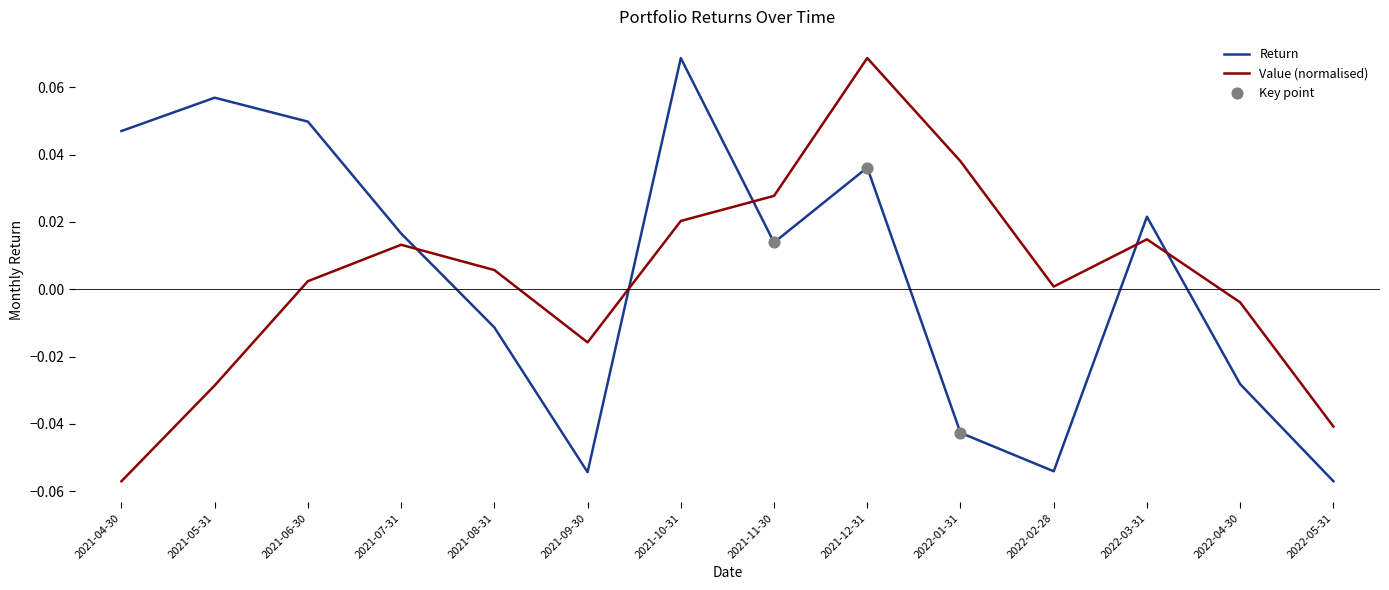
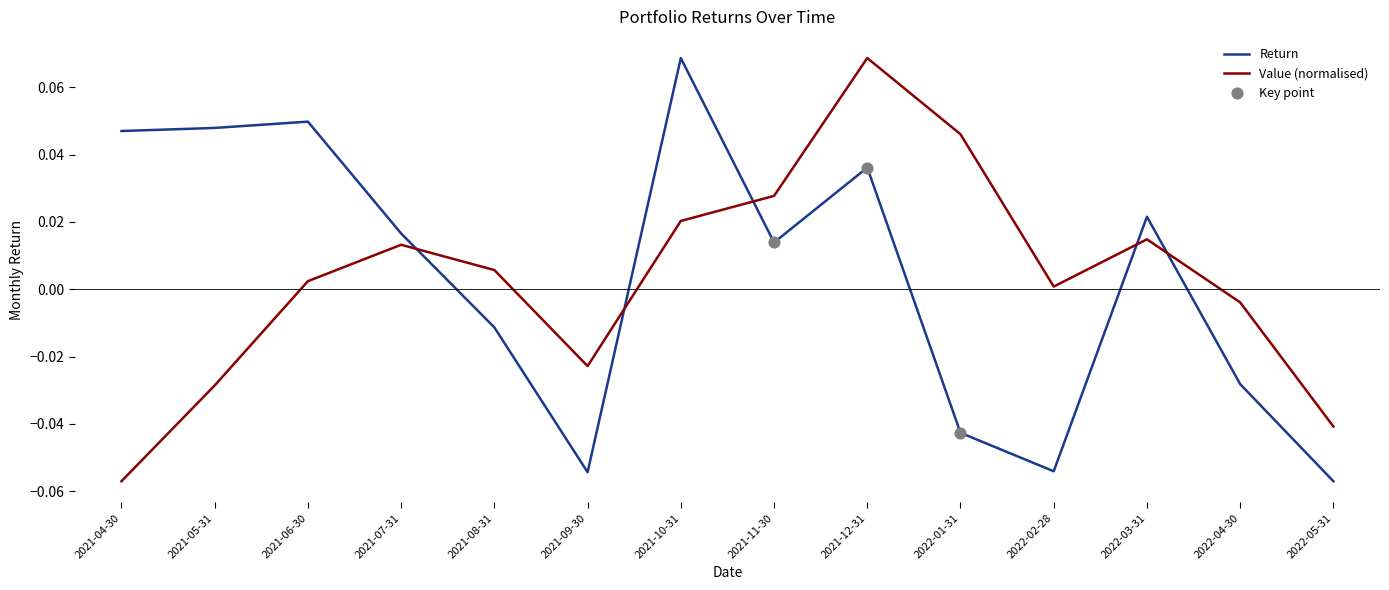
  {
    "Return": {
      "2021-04-30": 0.047,
-     "2021-05-31": 0.057,
+     "2021-05-31": 0.048,
      "2021-06-30": 0.050,
      "2021-07-31": 0.017,
      "2021-08-31": -0.011,
      "2021-09-30": -0.054,
      "2021-10-31": 0.069,
      "2022-02-28": -0.054,
      "2022-03-31": 0.022,
      "2022-04-30": -0.028,
      "2022-05-31": -0.057
    },
    "Value (normalised)": {
      "2021-04-30": -0.057,
      "2021-05-31": -0.029,
      "2021-06-30": 0.002,
      "2021-07-31": 0.013,
      "2021-08-31": 0.006,
-     "2021-09-30": -0.016,
+     "2021-09-30": -0.023,
      "2021-10-31": 0.020,
      "2021-11-30": 0.028,
      "2021-12-31": 0.069,
-     "2022-01-31": 0.038,
+     "2022-01-31": 0.046,
      "2022-02-28": 0.001,
      "2022-03-31": 0.015,
      "2022-04-30": -0.004,
      "2022-05-31": -0.041
    }
  }
